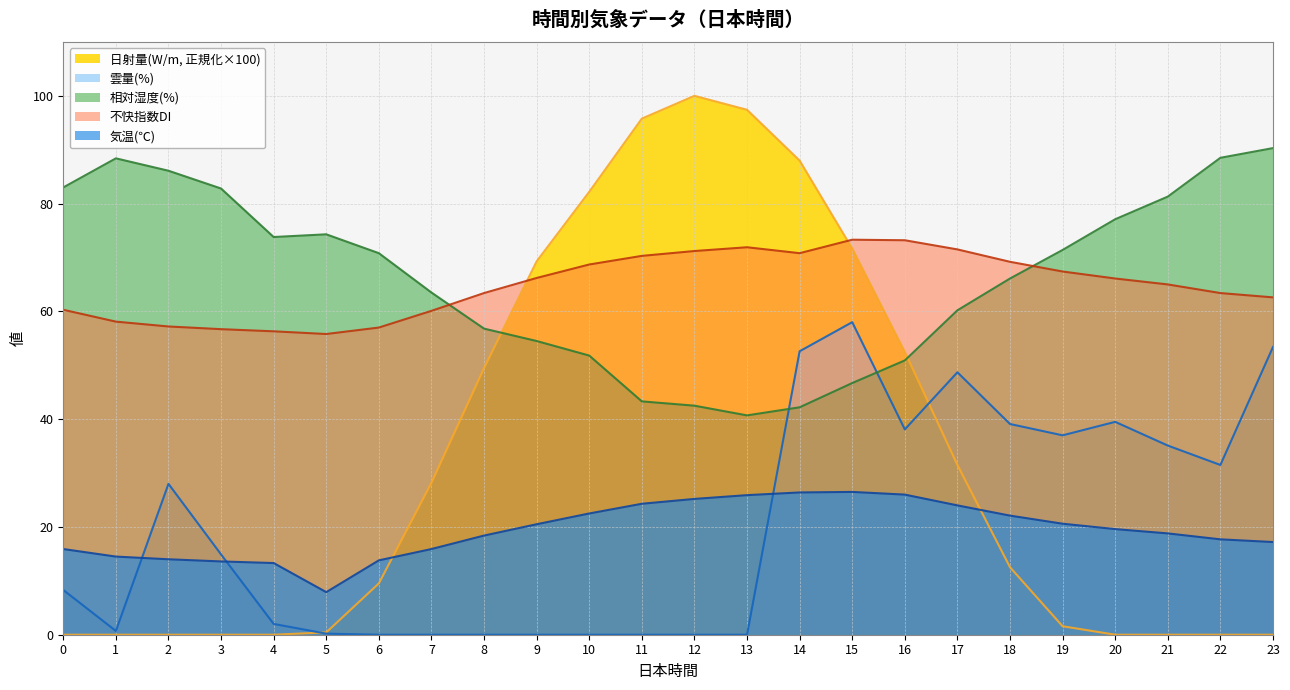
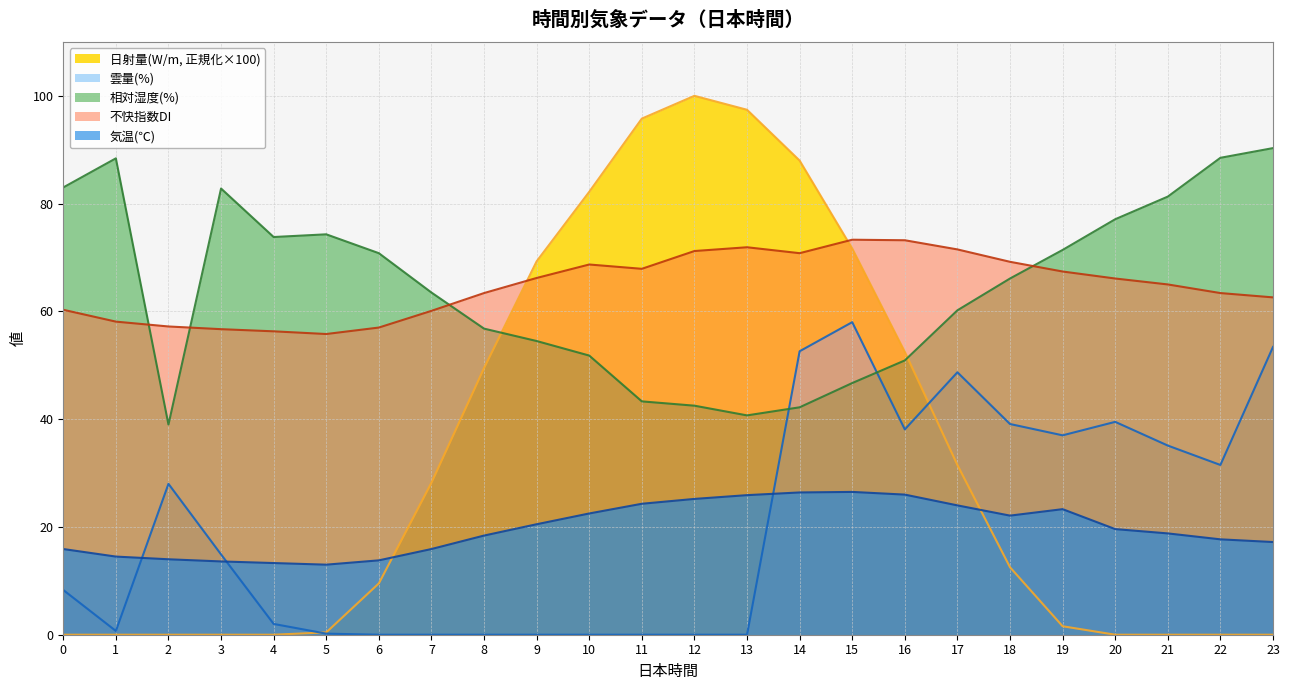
  {
    "日射量(W/m, 正規化×100)": {
      "0": 0,
      "1": 0,
      "2": 0,
      "3": 0,
      "4": 0,
      "6": 10,
      "7": 28,
      "8": 49,
      "9": 69,
      "10": 82,
      "11": 96,
      "12": 100,
      "13": 97,
      "14": 88,
      "15": 72,
      "16": 52,
      "17": 31,
      "18": 13,
      "19": 2,
      "20": 0,
      "21": 0,
      "22": 0,
      "23": 0
    },
    "雲量(%)": {
      "0": 8,
      "1": 1,
      "2": 28,
      "3": 15,
      "4": 2,
      "6": 0,
      "7": 0,
      "8": 0,
      "9": 0,
      "10": 0,
      "11": 0,
      "12": 0,
      "13": 0,
      "14": 53,
      "15": 58,
      "16": 38,
      "17": 49,
      "18": 39,
      "19": 37,
      "20": 40,
      "21": 35,
      "22": 32,
      "23": 53
    },
    "相対湿度(%)": {
      "0": 83,
      "1": 88,
-     "2": 86,
+     "2": 39,
      "3": 83,
      "4": 74,
      "5": 74,
      "6": 71,
      "7": 64,
      "8": 57,
      "9": 55,
      "10": 52,
      "11": 43,
      "12": 43,
      "13": 41,
      "14": 42,
      "15": 47,
      "16": 51,
      "17": 60,
      "18": 66,
      "19": 71,
      "20": 77,
      "21": 81,
      "22": 89,
      "23": 90
    },
    "不快指数DI": {
      "0": 60,
      "1": 58,
      "2": 57,
      "3": 57,
      "4": 56,
      "5": 56,
      "6": 57,
      "7": 60,
      "8": 63,
      "9": 66,
      "10": 69,
-     "11": 70,
+     "11": 68,
      "12": 71,
      "13": 72,
      "14": 71,
      "15": 73,
      "16": 73,
      "17": 72,
      "18": 69,
      "19": 67,
      "20": 66,
      "21": 65,
      "22": 63,
      "23": 63
    },
    "気温(℃)": {
      "0": 16,
      "1": 15,
      "2": 14,
      "3": 14,
      "4": 13,
-     "5": 8,
+     "5": 13,
      "6": 14,
      "7": 16,
      "8": 18,
      "9": 21,
      "10": 23,
      "11": 24,
      "12": 25,
      "13": 26,
      "14": 26,
      "15": 27,
      "16": 26,
      "17": 24,
      "18": 22,
-     "19": 21,
+     "19": 23,
      "20": 20,
      "21": 19,
      "22": 18,
      "23": 17
    }
  }
